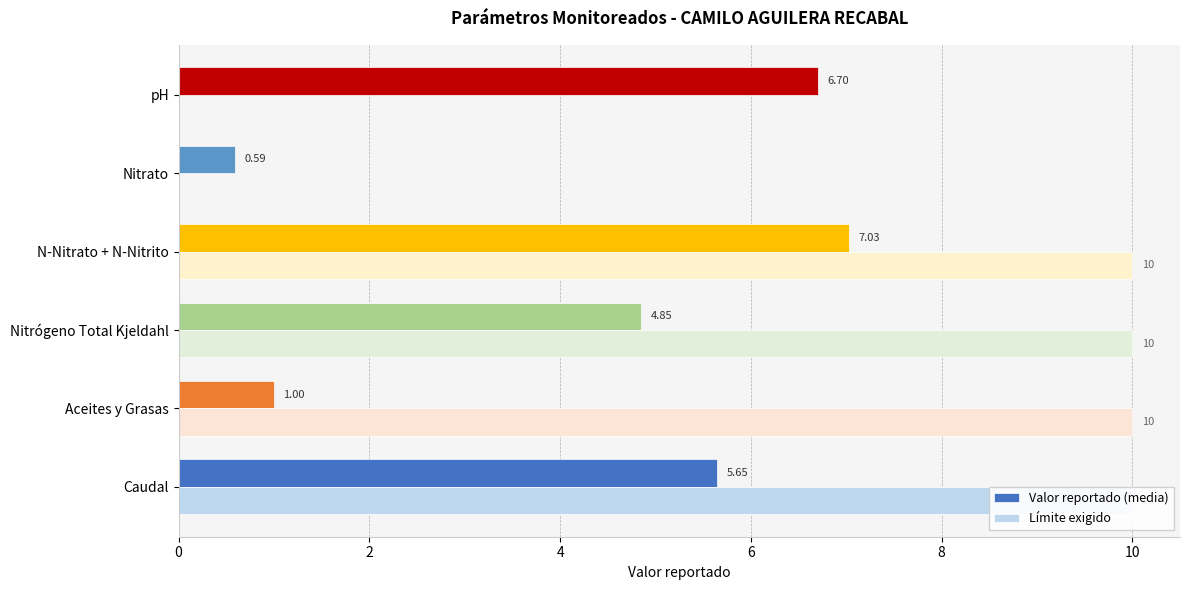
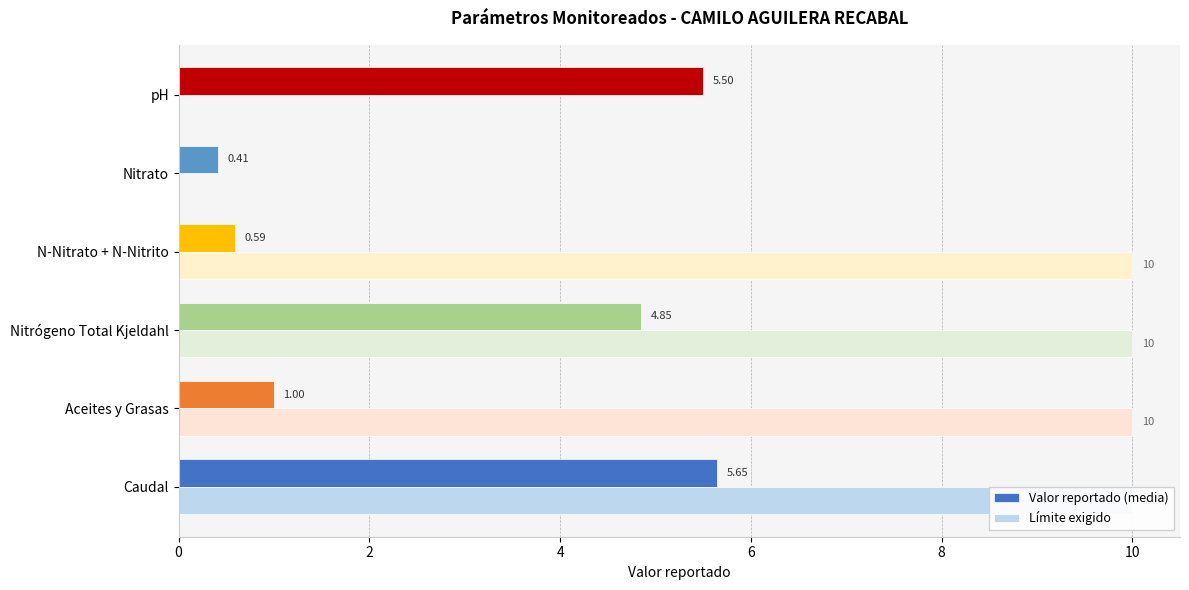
  {
    "Valor reportado (media)": {
-     "pH": 6.70,
-     "Nitrato": 0.59,
-     "N-Nitrato + N-Nitrito": 7.03,
+     "pH": 5.50,
+     "Nitrato": 0.41,
+     "N-Nitrato + N-Nitrito": 0.59,
      "Nitrógeno Total Kjeldahl": 4.85,
      "Aceites y Grasas": 1.00,
      "Caudal": 5.65
    },
    "Límite exigido": {
      "N-Nitrato + N-Nitrito": 10,
      "Nitrógeno Total Kjeldahl": 10,
      "Aceites y Grasas": 10
    }
  }
